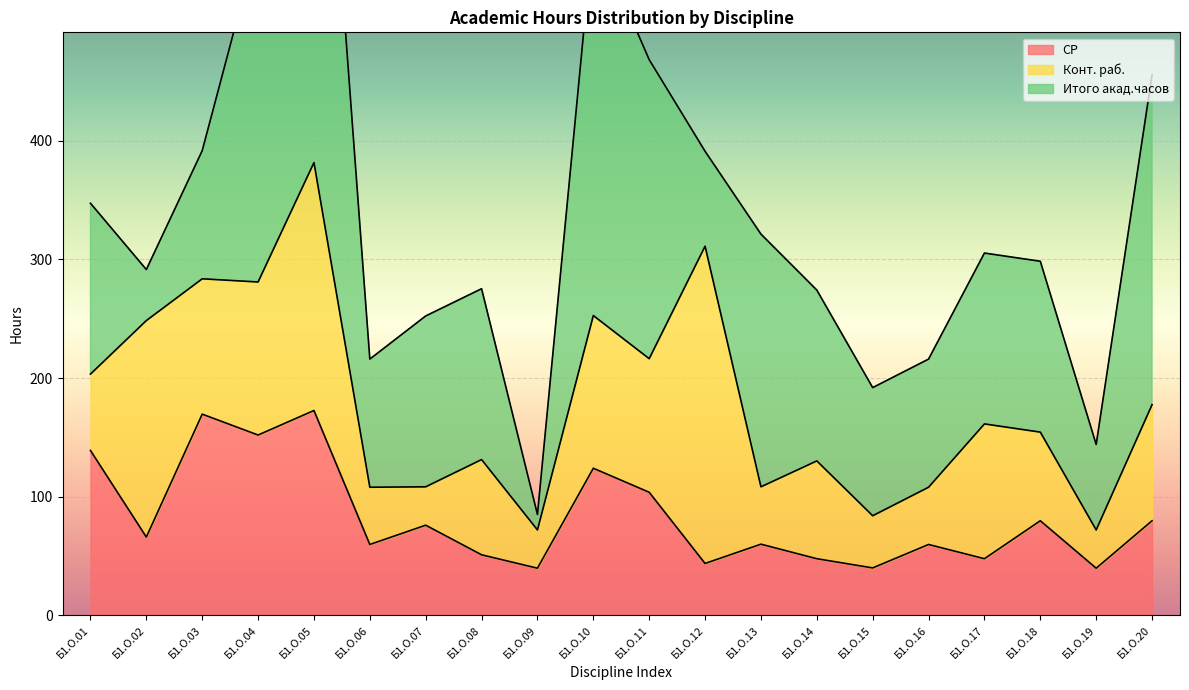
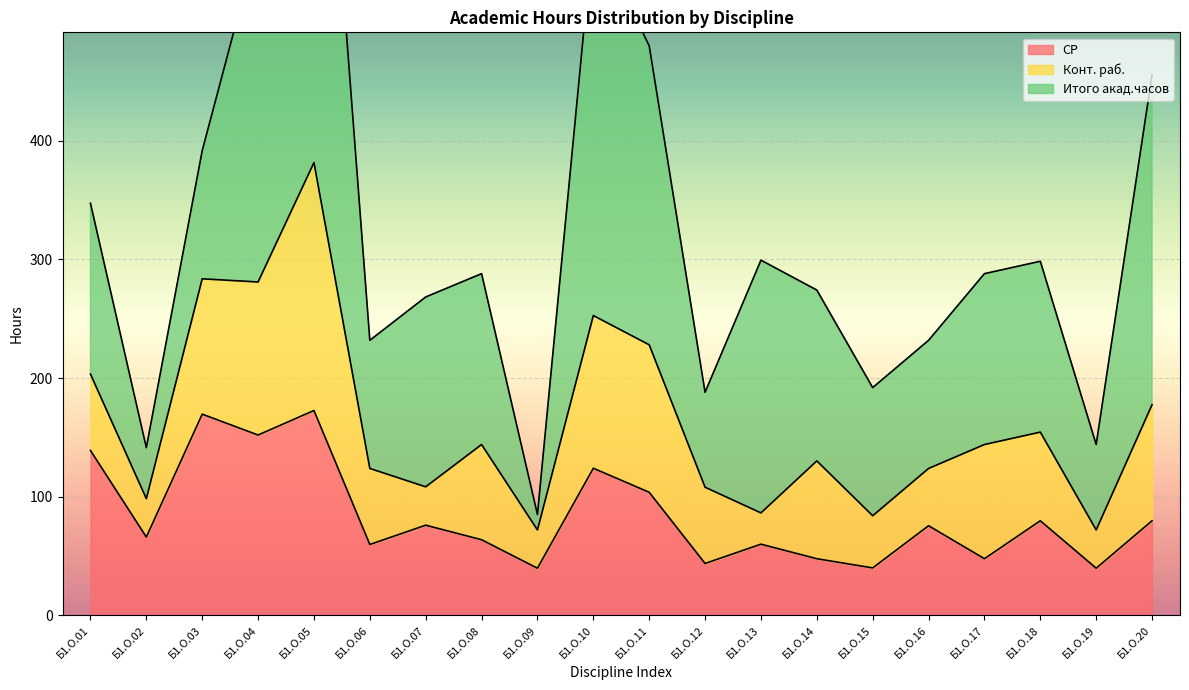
  {
    "СР": {
      "Б1.О.01": 139,
      "Б1.О.02": 66,
      "Б1.О.03": 170,
      "Б1.О.04": 152,
      "Б1.О.05": 173,
      "Б1.О.06": 60,
      "Б1.О.07": 76,
-     "Б1.О.08": 51,
+     "Б1.О.08": 64,
      "Б1.О.09": 40,
      "Б1.О.10": 124,
      "Б1.О.11": 104,
      "Б1.О.12": 44,
      "Б1.О.13": 60,
      "Б1.О.14": 48,
      "Б1.О.15": 40,
-     "Б1.О.16": 60,
+     "Б1.О.16": 76,
      "Б1.О.17": 48,
      "Б1.О.18": 80,
      "Б1.О.19": 40,
      "Б1.О.20": 80
    },
    "Конт. раб.": {
      "Б1.О.01": 64,
-     "Б1.О.02": 182,
+     "Б1.О.02": 32,
      "Б1.О.03": 114,
      "Б1.О.04": 129,
      "Б1.О.05": 209,
-     "Б1.О.06": 48,
+     "Б1.О.06": 64,
      "Б1.О.07": 32,
      "Б1.О.08": 80,
      "Б1.О.09": 32,
      "Б1.О.10": 129,
-     "Б1.О.11": 113,
-     "Б1.О.12": 267,
-     "Б1.О.13": 48,
+     "Б1.О.11": 124,
+     "Б1.О.12": 64,
+     "Б1.О.13": 26,
      "Б1.О.14": 82,
      "Б1.О.15": 44,
      "Б1.О.16": 48,
-     "Б1.О.17": 114,
+     "Б1.О.17": 96,
      "Б1.О.18": 75,
      "Б1.О.19": 32,
      "Б1.О.20": 98
    },
    "Итого акад.часов": {
      "Б1.О.01": 144,
      "Б1.О.02": 43,
      "Б1.О.03": 108,
      "Б1.О.06": 108,
-     "Б1.О.07": 144,
+     "Б1.О.07": 160,
      "Б1.О.08": 144,
      "Б1.О.09": 13,
      "Б1.О.11": 252,
      "Б1.О.12": 80,
      "Б1.О.13": 213,
      "Б1.О.14": 144,
      "Б1.О.15": 108,
      "Б1.О.16": 108,
      "Б1.О.17": 144,
      "Б1.О.18": 144,
      "Б1.О.19": 72
    }
  }
